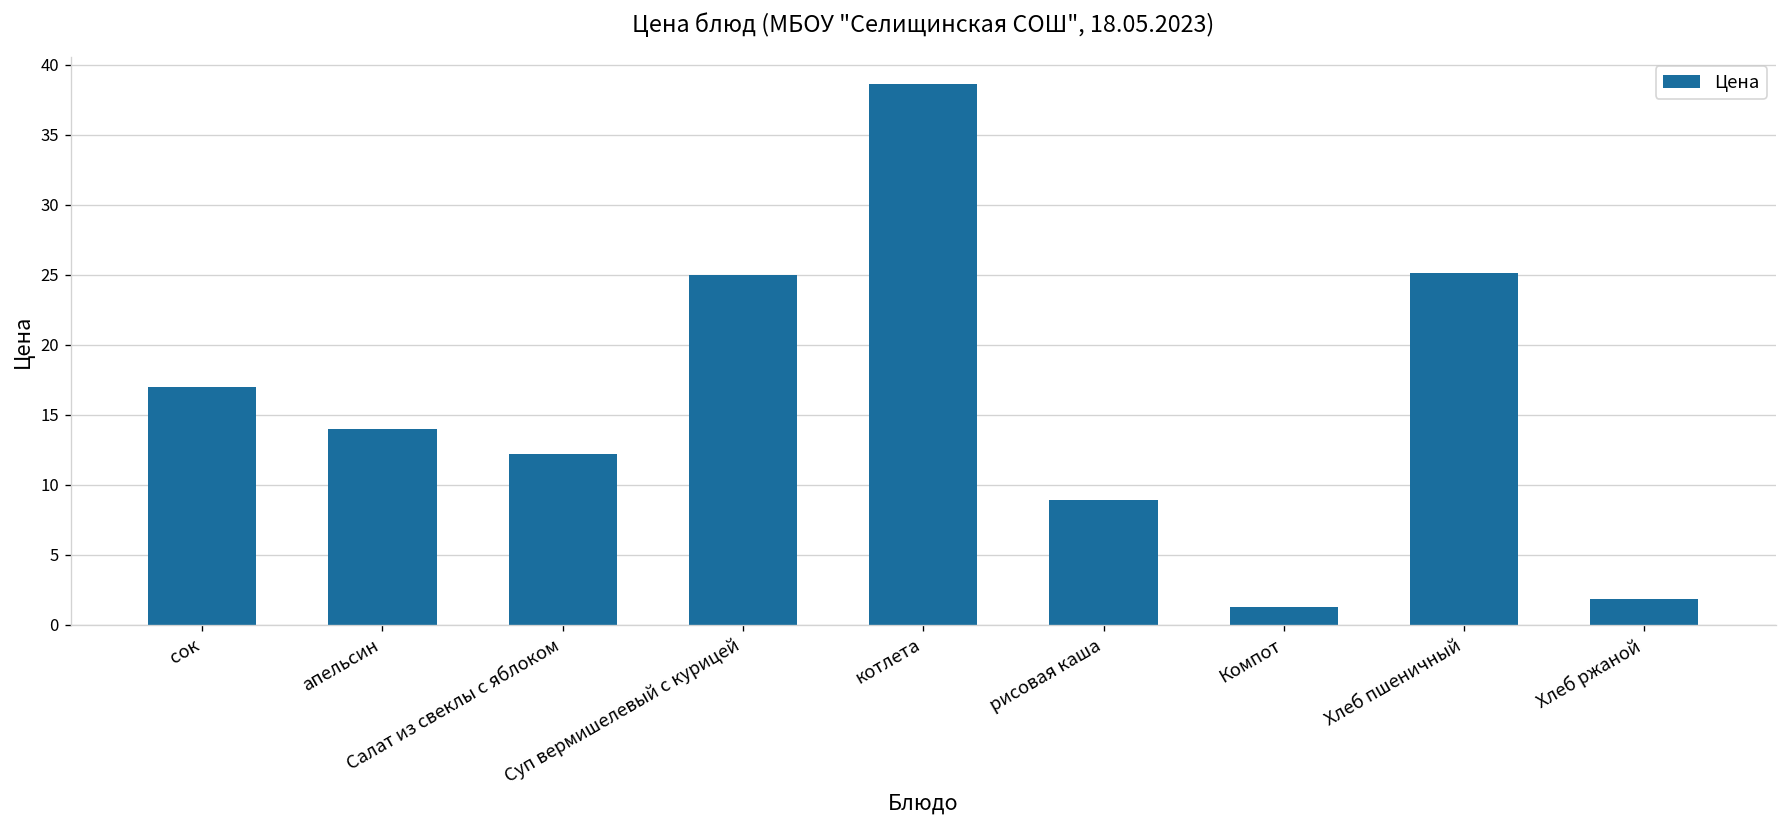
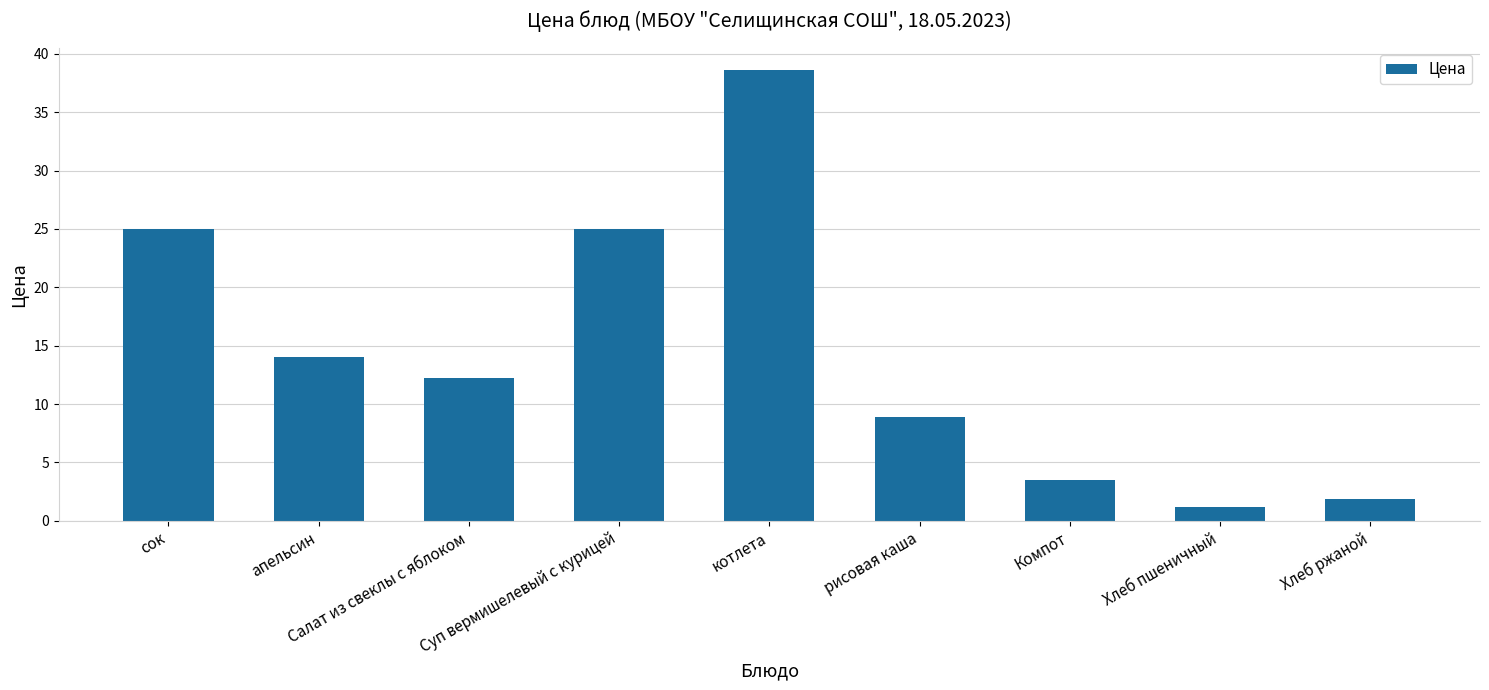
  {
-   "сок": 17,
+   "сок": 25,
    "апельсин": 14.0,
    "Салат из свеклы с яблоком": 12.2,
    "Суп вермишелевый с курицей": 25.0,
    "котлета": 38.6,
    "рисовая каша": 8.9,
-   "Компот": 1.3,
-   "Хлеб пшеничный": 25.1,
+   "Компот": 3.5,
+   "Хлеб пшеничный": 1.2,
    "Хлеб ржаной": 1.9
  }
